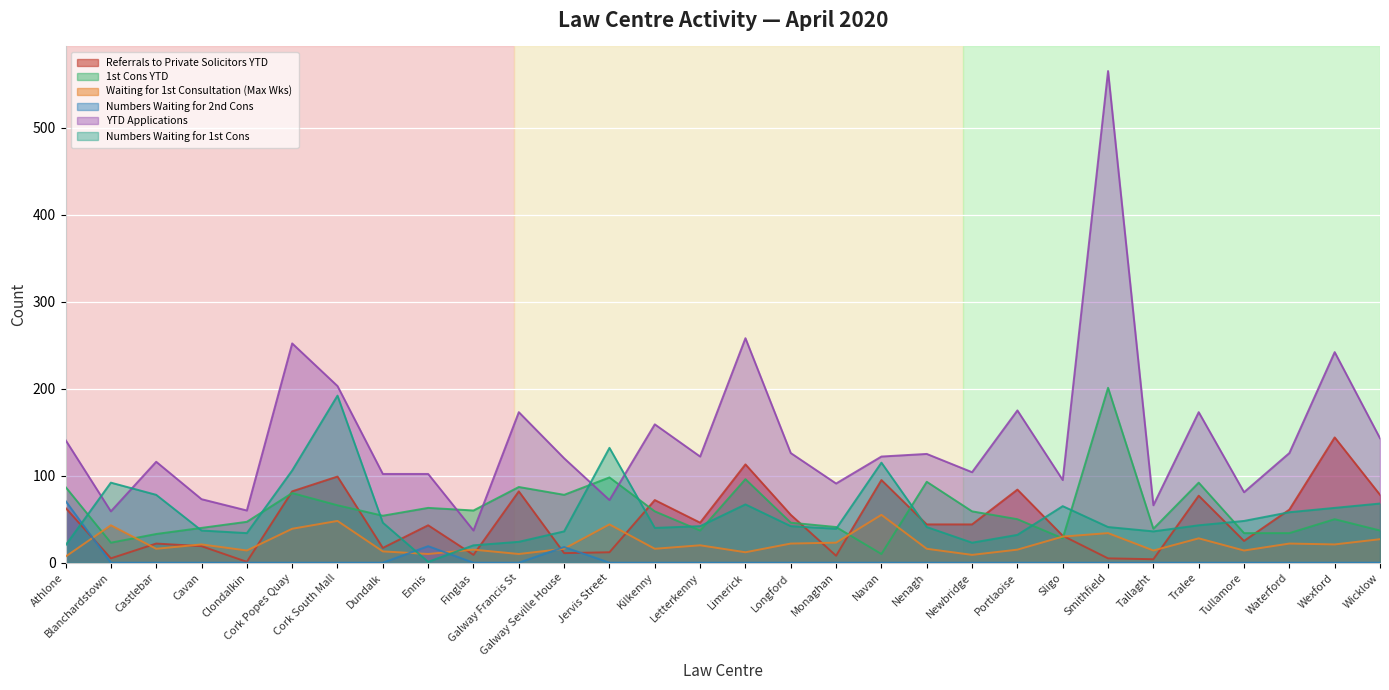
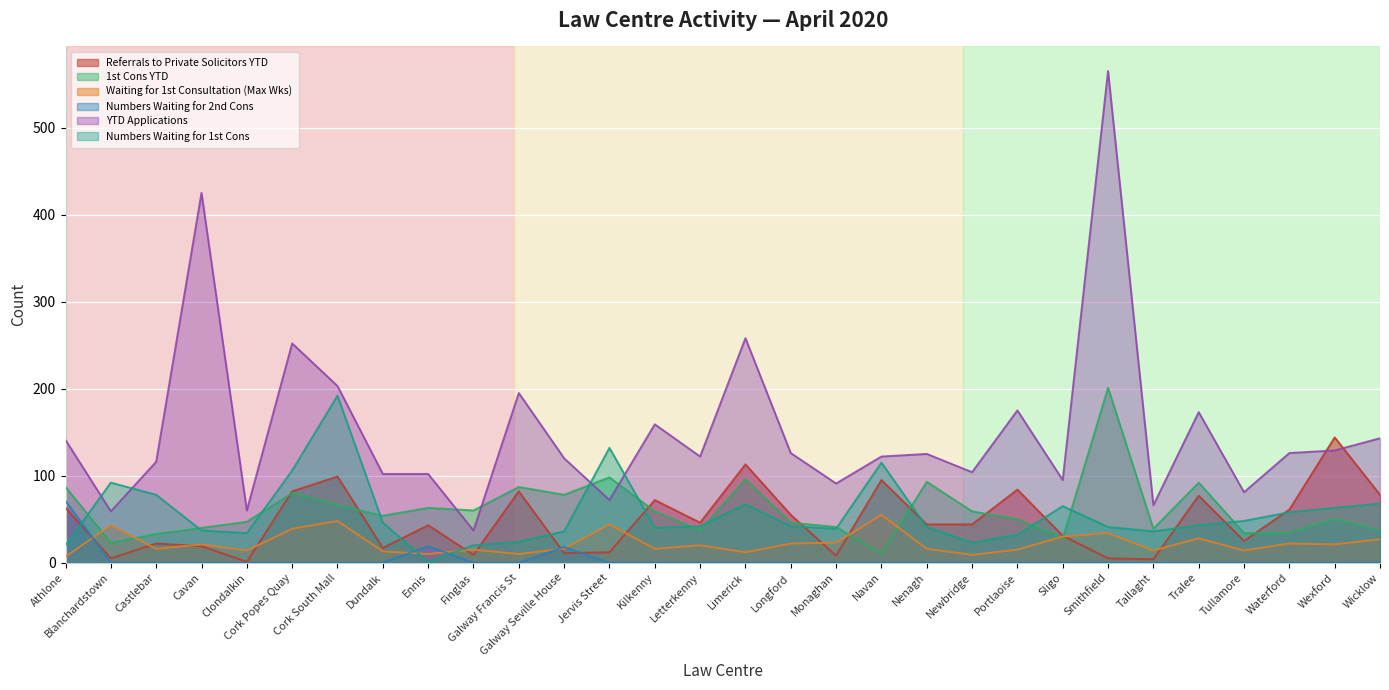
  {
    "Referrals to Private Solicitors YTD": {
      "Athlone": 60,
      "Blanchardstown": 10,
      "Castlebar": 20,
      "Cork South Mall": 100,
      "Dundalk": 20,
      "Ennis": 40,
      "Finglas": 10,
      "Galway Francis St": 80,
      "Galway Seville House": 10,
      "Jervis Street": 10,
      "Kilkenny": 70,
      "Letterkenny": 50,
      "Limerick": 110,
      "Longford": 60,
      "Monaghan": 10,
      "Navan": 100,
      "Nenagh": 40,
      "Newbridge": 40,
      "Portlaoise": 80,
      "Smithfield": 10,
      "Tallaght": 0,
      "Tralee": 80,
      "Tullamore": 30,
      "Waterford": 60,
      "Wexford": 140,
      "Wicklow": 80
    },
    "Waiting for 1st Consultation (Max Wks)": {
      "Athlone": 10,
      "Blanchardstown": 40,
      "Castlebar": 20,
      "Clondalkin": 10,
      "Cork Popes Quay": 40,
      "Cork South Mall": 50,
      "Dundalk": 10,
      "Ennis": 10,
      "Finglas": 20,
      "Galway Francis St": 10,
      "Jervis Street": 40,
      "Kilkenny": 20,
      "Letterkenny": 20,
      "Limerick": 10,
      "Longford": 20,
      "Monaghan": 20,
      "Navan": 60,
      "Nenagh": 20,
      "Newbridge": 10,
      "Portlaoise": 20,
      "Smithfield": 30,
      "Tallaght": 10,
      "Tralee": 30,
      "Tullamore": 10,
      "Waterford": 20,
      "Wexford": 20,
      "Wicklow": 30
    },
    "YTD Applications": {
      "Athlone": 140,
      "Blanchardstown": 60,
      "Castlebar": 120,
-     "Cavan": 70,
+     "Cavan": 430,
      "Clondalkin": 60,
      "Cork Popes Quay": 250,
      "Cork South Mall": 200,
      "Dundalk": 100,
      "Ennis": 100,
      "Finglas": 40,
-     "Galway Francis St": 170,
+     "Galway Francis St": 200,
      "Galway Seville House": 120,
      "Jervis Street": 70,
      "Kilkenny": 160,
      "Letterkenny": 120,
      "Limerick": 260,
      "Longford": 130,
      "Monaghan": 90,
      "Navan": 120,
      "Nenagh": 130,
      "Newbridge": 100,
      "Portlaoise": 180,
      "Sligo": 100,
      "Smithfield": 570,
      "Tallaght": 70,
      "Tralee": 170,
      "Tullamore": 80,
      "Waterford": 130,
-     "Wexford": 240,
+     "Wexford": 130,
      "Wicklow": 140
    }
  }
